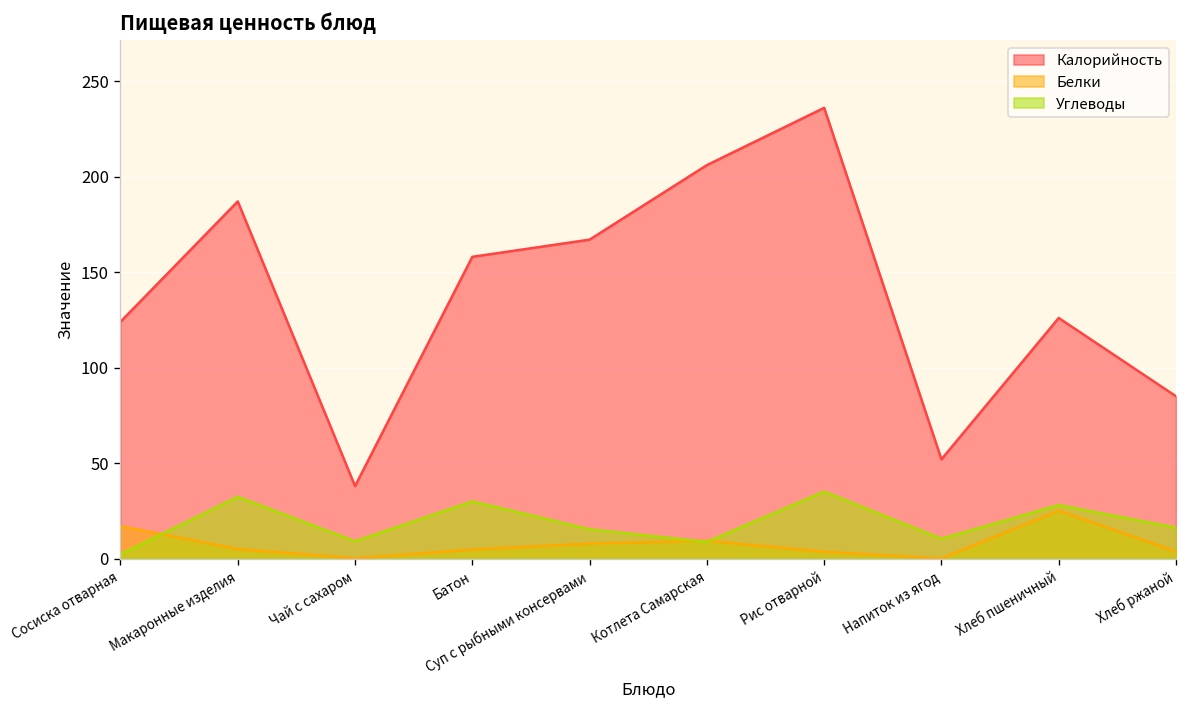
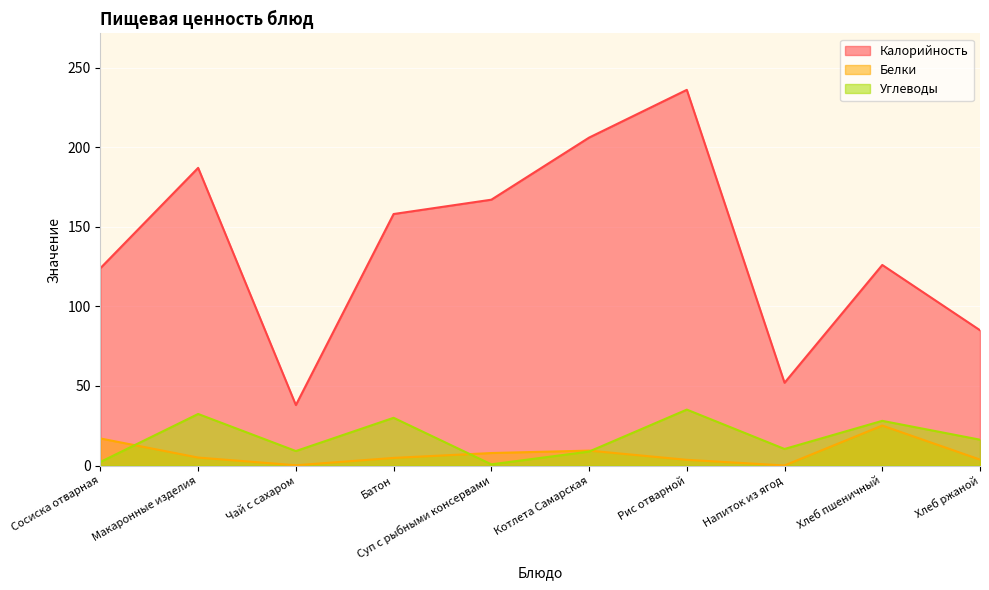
  {
    "Калорийность": {
      "Сосиска отварная": 124,
      "Макаронные изделия": 187,
      "Чай с сахаром": 38,
      "Батон": 158,
      "Суп с рыбными консервами": 167,
      "Котлета Самарская": 206,
      "Рис отварной": 236,
      "Напиток из ягод": 52,
      "Хлеб пшеничный": 126,
      "Хлеб ржаной": 85
    },
    "Белки": {
      "Сосиска отварная": 17,
      "Макаронные изделия": 5,
      "Чай с сахаром": 0,
      "Батон": 5,
      "Суп с рыбными консервами": 8,
      "Рис отварной": 4,
      "Напиток из ягод": 0,
      "Хлеб пшеничный": 25,
      "Хлеб ржаной": 4
    },
    "Углеводы": {
      "Сосиска отварная": 2,
      "Макаронные изделия": 32,
      "Чай с сахаром": 9,
      "Батон": 30,
-     "Суп с рыбными консервами": 15,
+     "Суп с рыбными консервами": 1,
      "Рис отварной": 35,
      "Напиток из ягод": 10,
      "Хлеб пшеничный": 28,
      "Хлеб ржаной": 16
    }
  }
